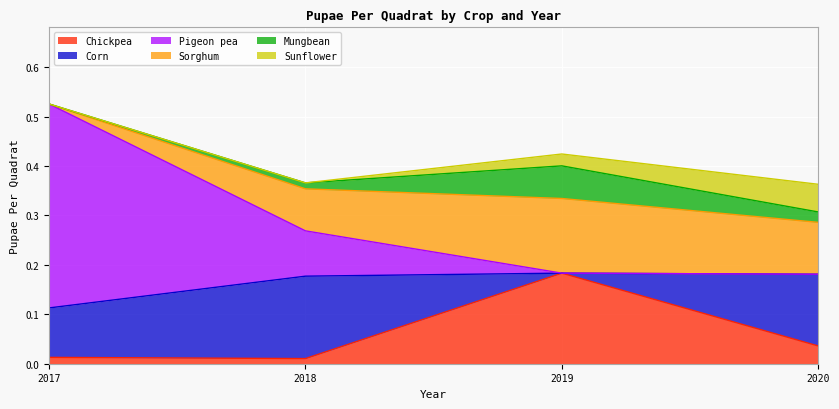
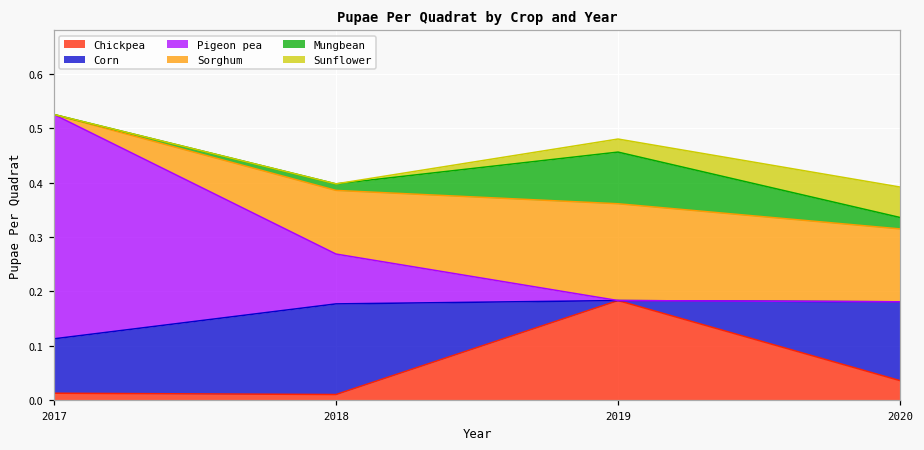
  {
    "Chickpea": {
      "2017": 0.01,
      "2018": 0.01,
      "2020": 0.04
    },
    "Corn": {
      "2017": 0.10,
      "2018": 0.17
    },
    "Pigeon pea": {
      "2018": 0.09
    },
    "Sorghum": {
-     "2018": 0.09,
-     "2019": 0.15,
-     "2020": 0.10
+     "2018": 0.12,
+     "2019": 0.18,
+     "2020": 0.13
    },
    "Mungbean": {
-     "2019": 0.07,
+     "2019": 0.09,
      "2020": 0.02
    },
    "Sunflower": {
      "2019": 0.02,
      "2020": 0.06
    }
  }
